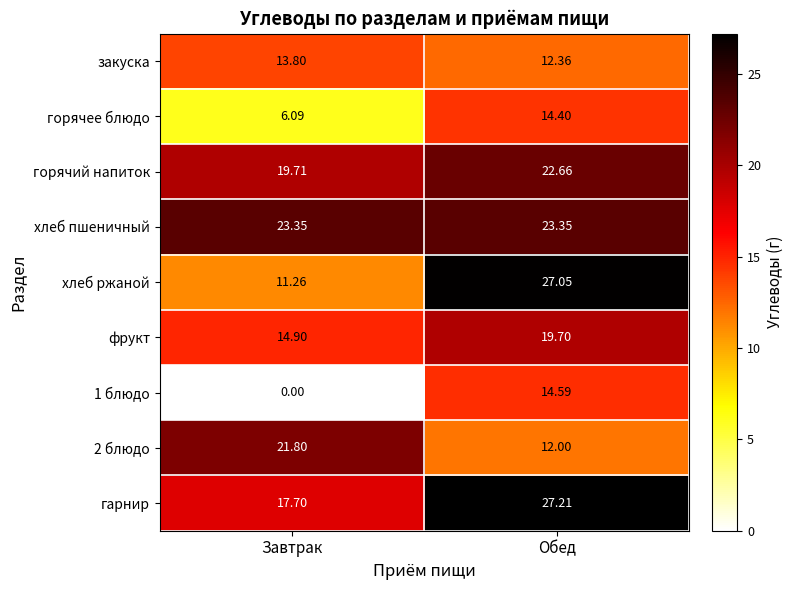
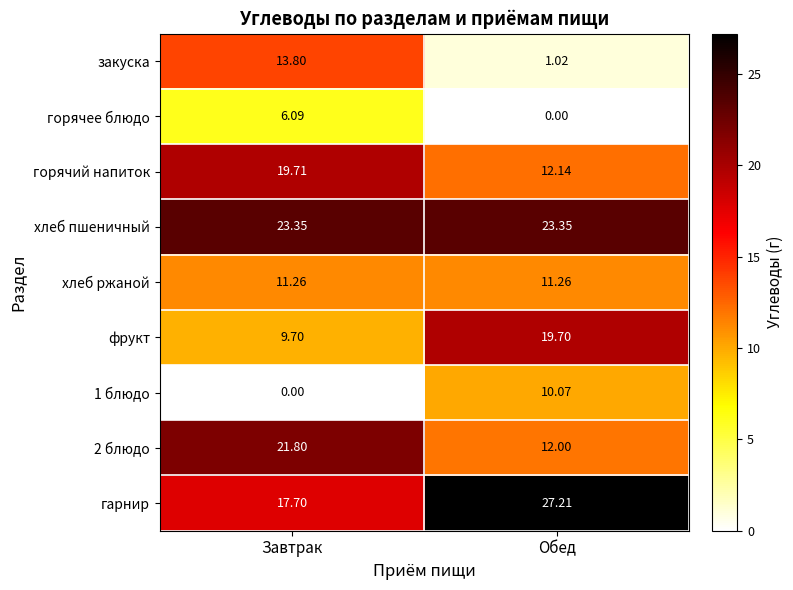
  {
    "закуска": {
      "Завтрак": 13.80,
-     "Обед": 12.36
+     "Обед": 1.02
    },
    "горячее блюдо": {
      "Завтрак": 6.09,
-     "Обед": 14.40
+     "Обед": 0.00
    },
    "горячий напиток": {
      "Завтрак": 19.71,
-     "Обед": 22.66
+     "Обед": 12.14
    },
    "хлеб пшеничный": {
      "Завтрак": 23.35,
      "Обед": 23.35
    },
    "хлеб ржаной": {
      "Завтрак": 11.26,
-     "Обед": 27.05
+     "Обед": 11.26
    },
    "фрукт": {
-     "Завтрак": 14.90,
+     "Завтрак": 9.70,
      "Обед": 19.70
    },
    "1 блюдо": {
      "Завтрак": 0.00,
-     "Обед": 14.59
+     "Обед": 10.07
    },
    "2 блюдо": {
      "Завтрак": 21.80,
      "Обед": 12.00
    },
    "гарнир": {
      "Завтрак": 17.70,
      "Обед": 27.21
    }
  }
